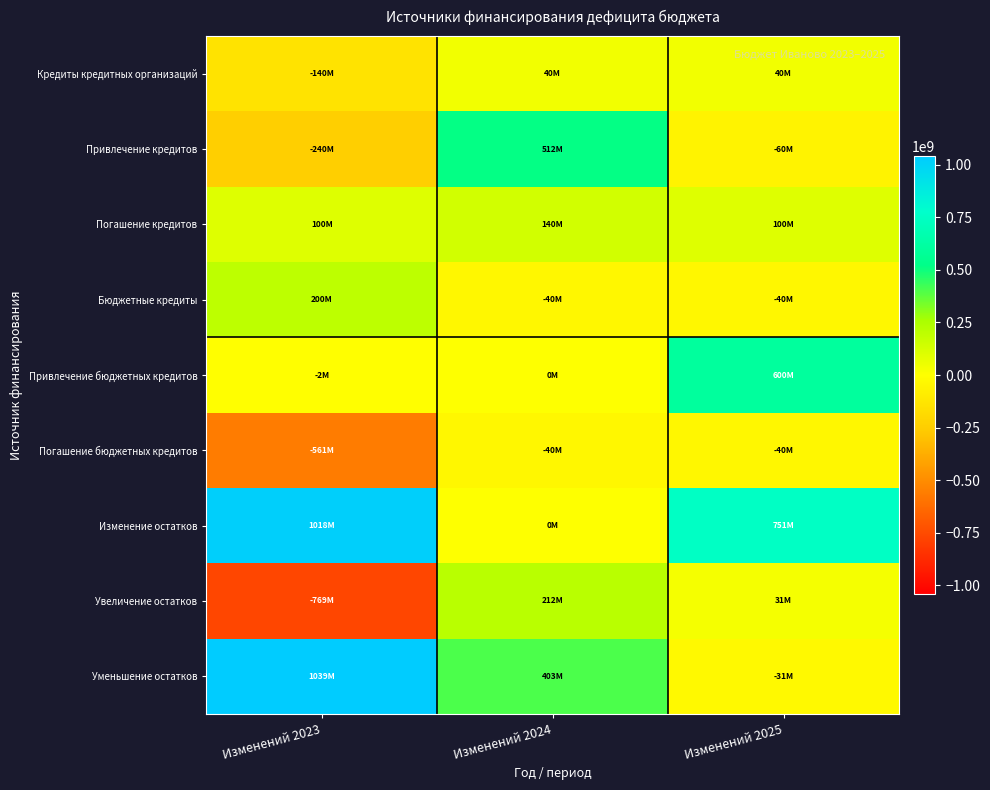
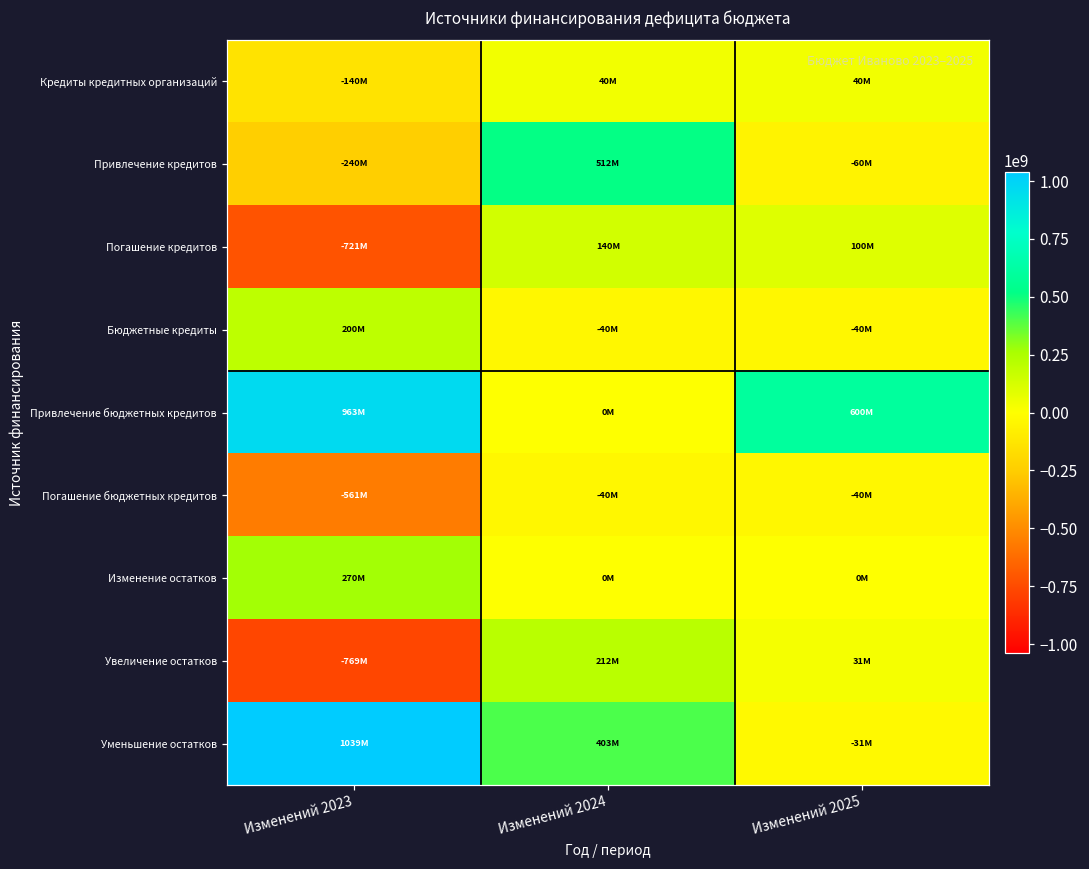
  {
    "Кредиты кредитных организаций": {
      "Изменений 2023": "-140M",
      "Изменений 2024": "40M"
    },
    "Привлечение кредитов": {
      "Изменений 2023": "-240M",
      "Изменений 2024": "512M",
      "Изменений 2025": "-60M"
    },
    "Погашение кредитов": {
-     "Изменений 2023": "100M",
+     "Изменений 2023": "-721M",
      "Изменений 2024": "140M",
      "Изменений 2025": "100M"
    },
    "Бюджетные кредиты": {
      "Изменений 2023": "200M",
      "Изменений 2024": "-40M",
      "Изменений 2025": "-40M"
    },
    "Привлечение бюджетных кредитов": {
-     "Изменений 2023": "-2M",
+     "Изменений 2023": "963M",
      "Изменений 2024": "0M",
      "Изменений 2025": "600M"
    },
    "Погашение бюджетных кредитов": {
      "Изменений 2023": "-561M",
      "Изменений 2024": "-40M",
      "Изменений 2025": "-40M"
    },
    "Изменение остатков": {
-     "Изменений 2023": "1018M",
+     "Изменений 2023": "270M",
      "Изменений 2024": "0M",
-     "Изменений 2025": "751M"
+     "Изменений 2025": "0M"
    },
    "Увеличение остатков": {
      "Изменений 2023": "-769M",
      "Изменений 2024": "212M",
      "Изменений 2025": "31M"
    },
    "Уменьшение остатков": {
      "Изменений 2023": "1039M",
      "Изменений 2024": "403M",
      "Изменений 2025": "-31M"
    }
  }
